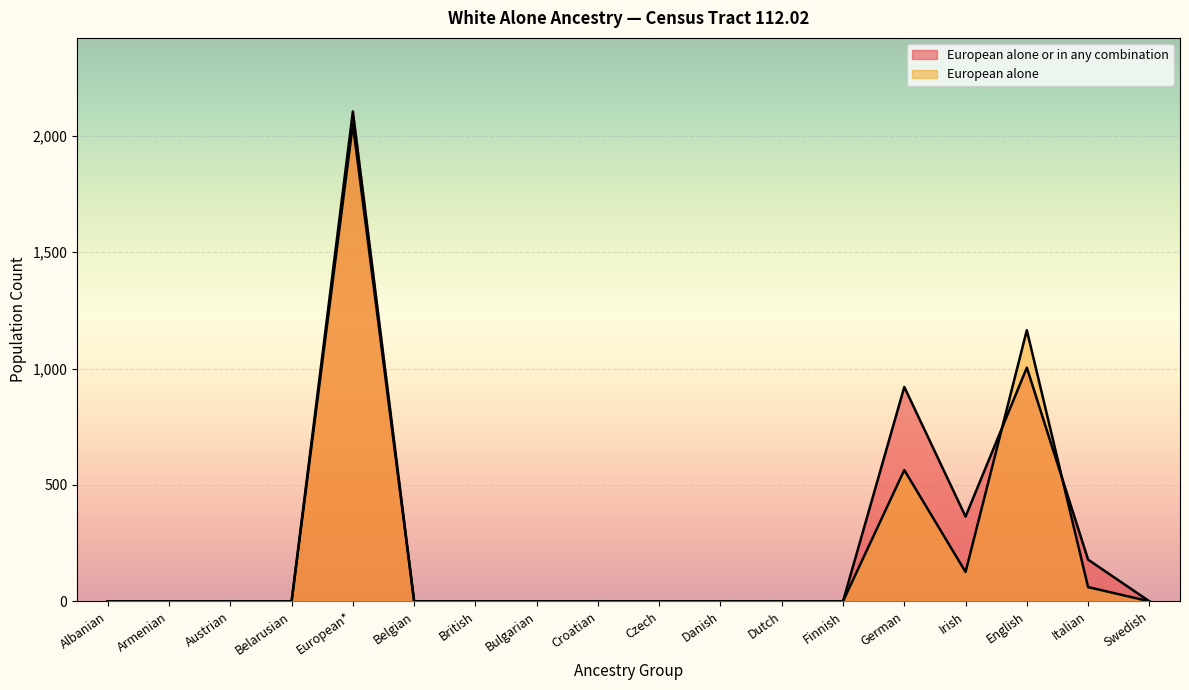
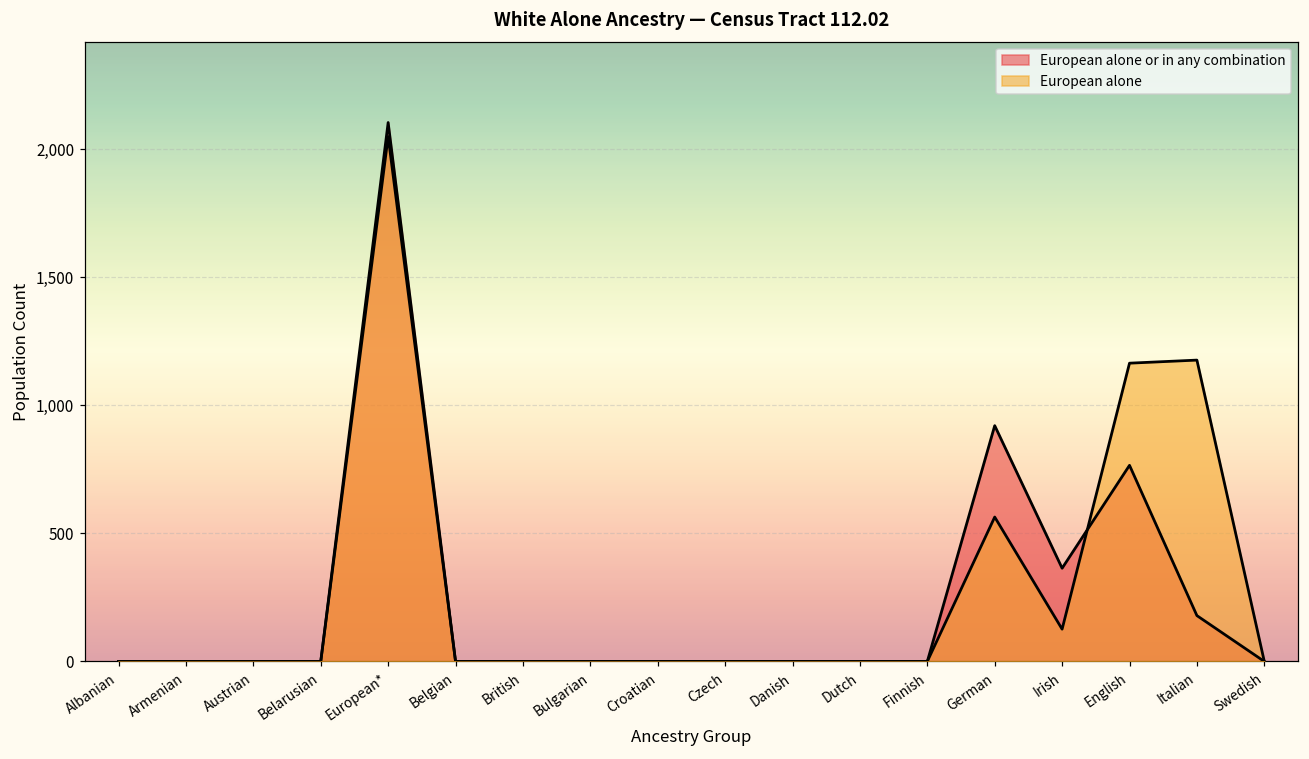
  {
    "European alone or in any combination": {
      "European*": "2,110",
      "German": "920",
      "Irish": "360",
-     "English": "1,000",
+     "English": "770",
      "Italian": "180"
    },
    "European alone": {
      "European*": "2,050",
      "German": "560",
      "Irish": "130",
      "English": "1,170",
-     "Italian": "60"
+     "Italian": "1,180"
    }
  }
